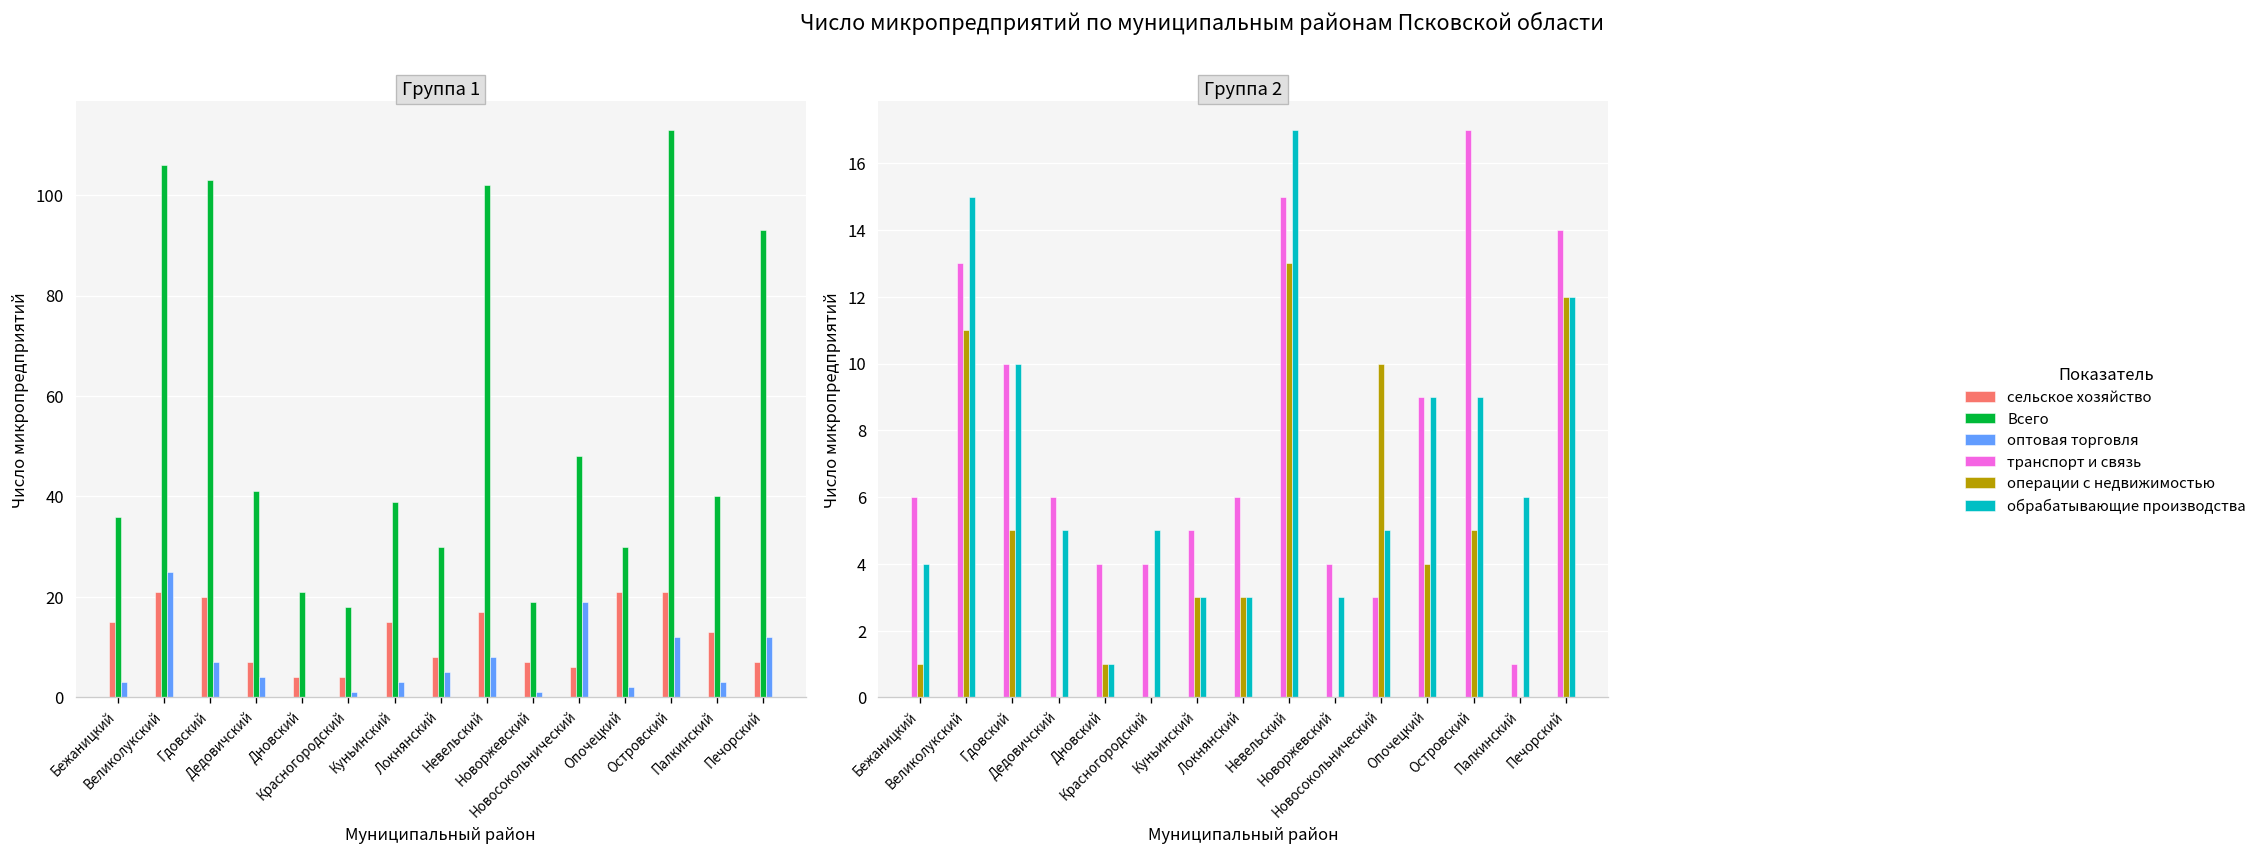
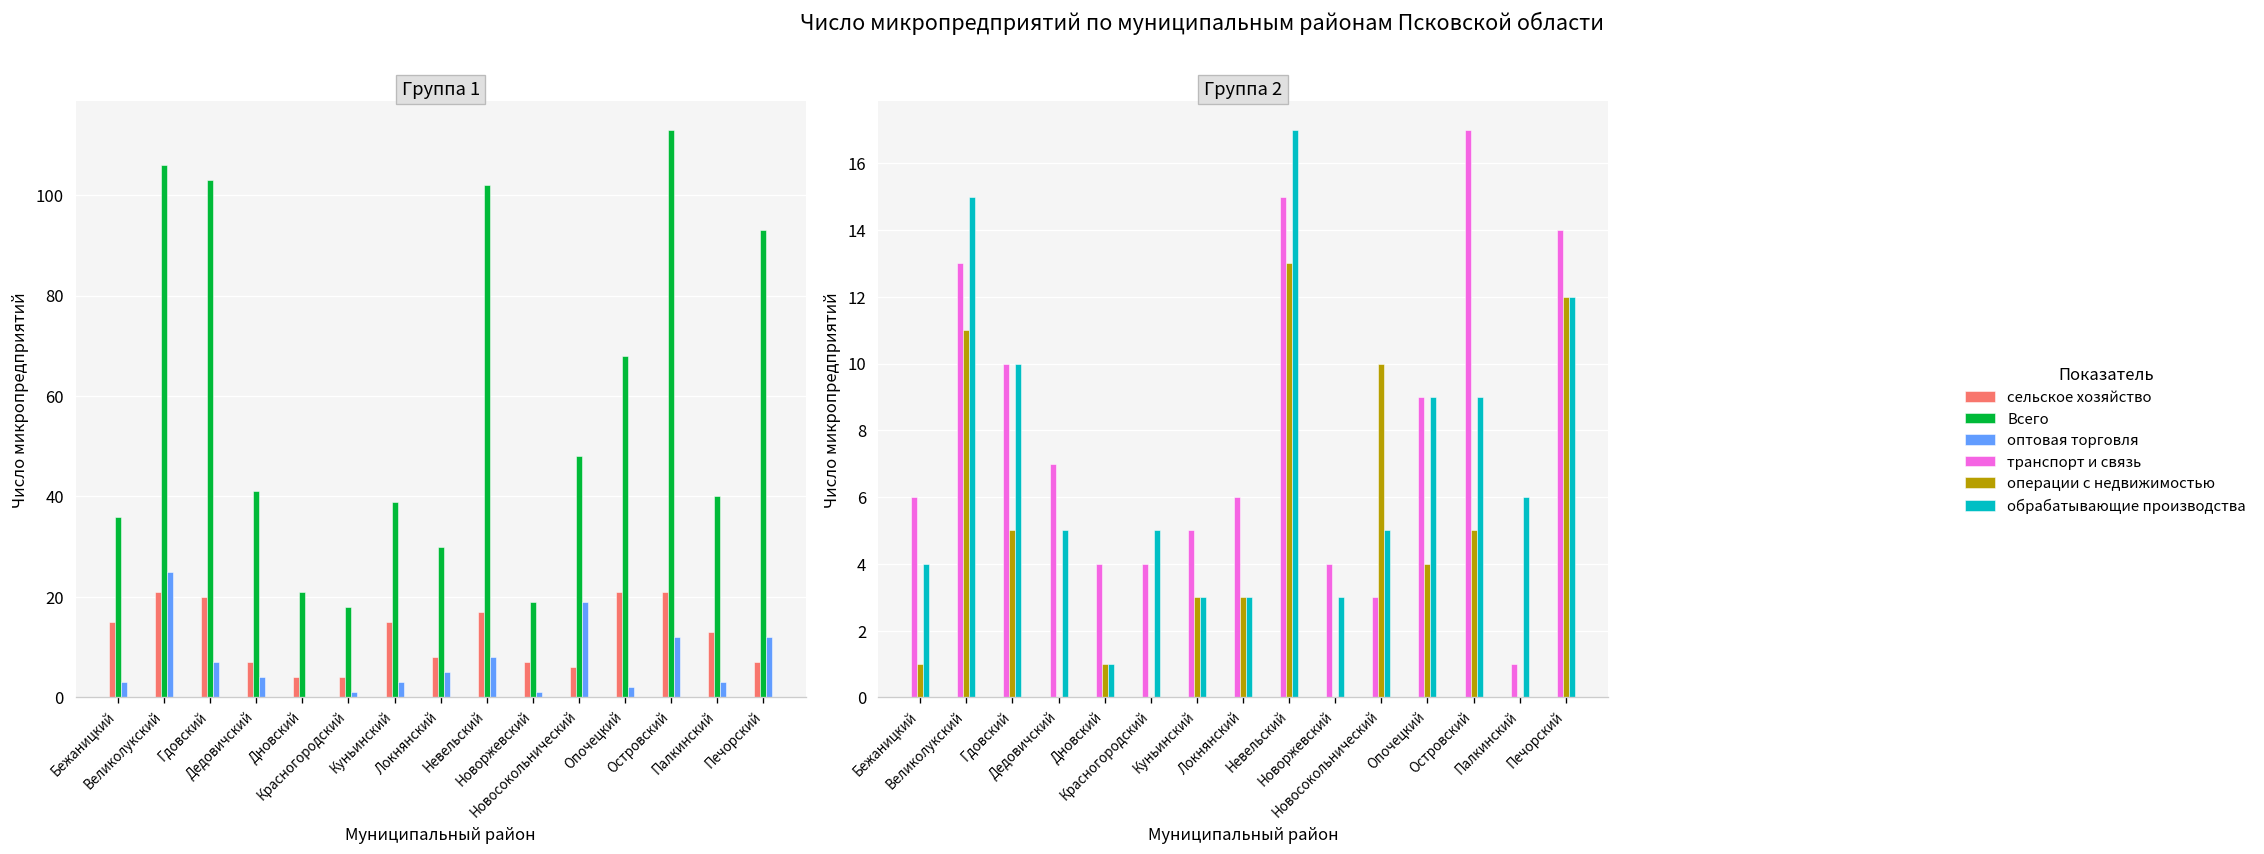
  {
    "Группа 1": {
      "сельское хозяйство": {
        "Бежаницкий": 15,
        "Великолукский": 21,
        "Гдовский": 20,
        "Дедовичский": 7,
        "Дновский": 4,
        "Красногородский": 4,
        "Куньинский": 15,
        "Локнянский": 8,
        "Невельский": 17,
        "Новоржевский": 7,
        "Новосокольнический": 6,
        "Опочецкий": 21,
        "Островский": 21,
        "Палкинский": 13,
        "Печорский": 7
      },
      "Всего": {
        "Бежаницкий": 36,
        "Великолукский": 106,
        "Гдовский": 103,
        "Дедовичский": 41,
        "Дновский": 21,
        "Красногородский": 18,
        "Куньинский": 39,
        "Локнянский": 30,
        "Невельский": 102,
        "Новоржевский": 19,
        "Новосокольнический": 48,
-       "Опочецкий": 30,
+       "Опочецкий": 68,
        "Островский": 113,
        "Палкинский": 40,
        "Печорский": 93
      },
      "оптовая торговля": {
        "Бежаницкий": 3,
        "Великолукский": 25,
        "Гдовский": 7,
        "Дедовичский": 4,
        "Дновский": 0,
        "Красногородский": 1,
        "Куньинский": 3,
        "Локнянский": 5,
        "Невельский": 8,
        "Новоржевский": 1,
        "Новосокольнический": 19,
        "Опочецкий": 2,
        "Островский": 12,
        "Палкинский": 3,
        "Печорский": 12
      }
    },
    "Группа 2": {
      "транспорт и связь": {
        "Бежаницкий": 6,
        "Великолукский": 13,
        "Гдовский": 10,
-       "Дедовичский": 6,
+       "Дедовичский": 7,
        "Дновский": 4,
        "Красногородский": 4,
        "Куньинский": 5,
        "Локнянский": 6,
        "Невельский": 15,
        "Новоржевский": 4,
        "Новосокольнический": 3,
        "Опочецкий": 9,
        "Островский": 17,
        "Палкинский": 1,
        "Печорский": 14
      },
      "операции с недвижимостью": {
        "Бежаницкий": 1,
        "Великолукский": 11,
        "Гдовский": 5,
        "Дедовичский": 0,
        "Дновский": 1,
        "Красногородский": 0,
        "Куньинский": 3,
        "Локнянский": 3,
        "Невельский": 13,
        "Новоржевский": 0,
        "Новосокольнический": 10,
        "Опочецкий": 4,
        "Островский": 5,
        "Палкинский": 0,
        "Печорский": 12
      },
      "обрабатывающие производства": {
        "Бежаницкий": 4,
        "Великолукский": 15,
        "Гдовский": 10,
        "Дедовичский": 5,
        "Дновский": 1,
        "Красногородский": 5,
        "Куньинский": 3,
        "Локнянский": 3,
        "Невельский": 17,
        "Новоржевский": 3,
        "Новосокольнический": 5,
        "Опочецкий": 9,
        "Островский": 9,
        "Палкинский": 6,
        "Печорский": 12
      }
    }
  }
